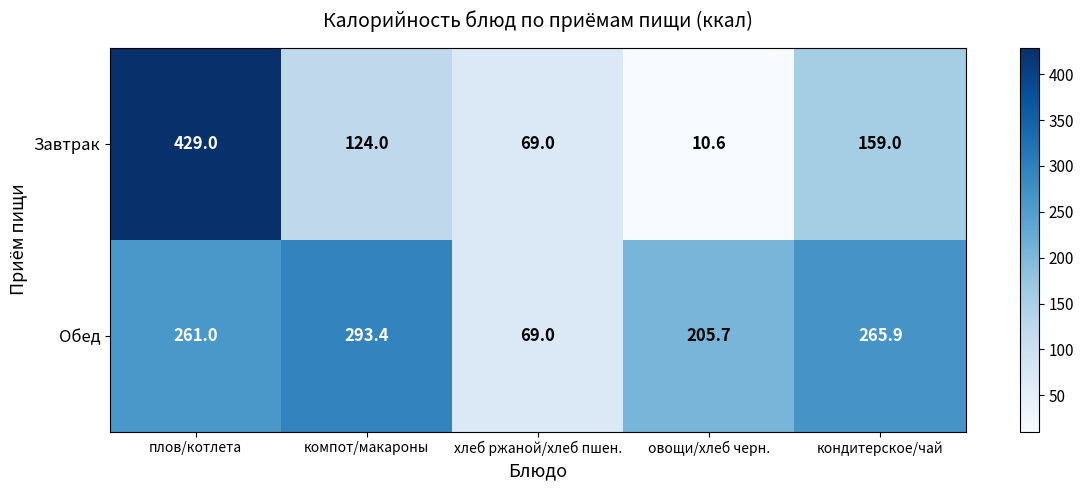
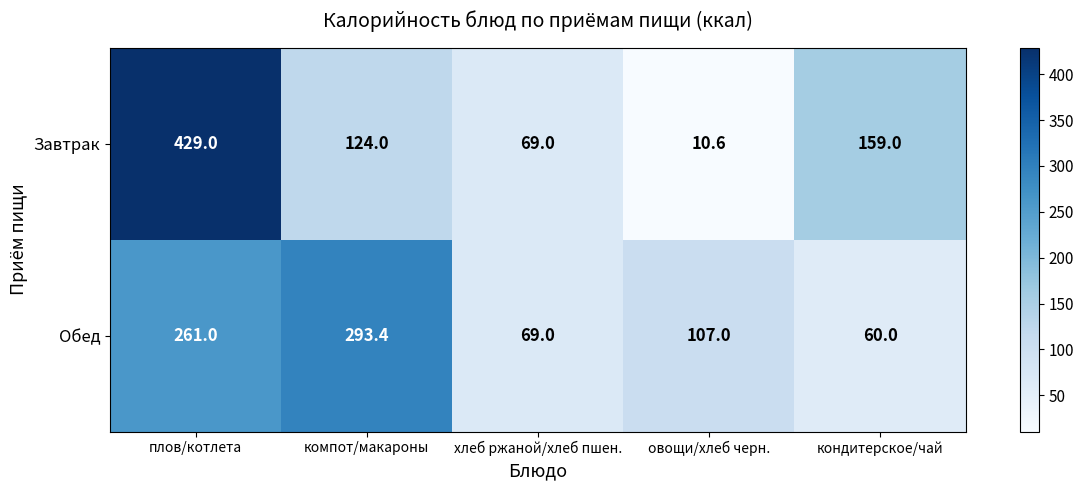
  {
    "Завтрак": {
      "плов/котлета": 429.0,
      "компот/макароны": 124.0,
      "хлеб ржаной/хлеб пшен.": 69.0,
      "овощи/хлеб черн.": 10.6,
      "кондитерское/чай": 159.0
    },
    "Обед": {
      "плов/котлета": 261.0,
      "компот/макароны": 293.4,
      "хлеб ржаной/хлеб пшен.": 69.0,
-     "овощи/хлеб черн.": 205.7,
-     "кондитерское/чай": 265.9
+     "овощи/хлеб черн.": 107.0,
+     "кондитерское/чай": 60.0
    }
  }
